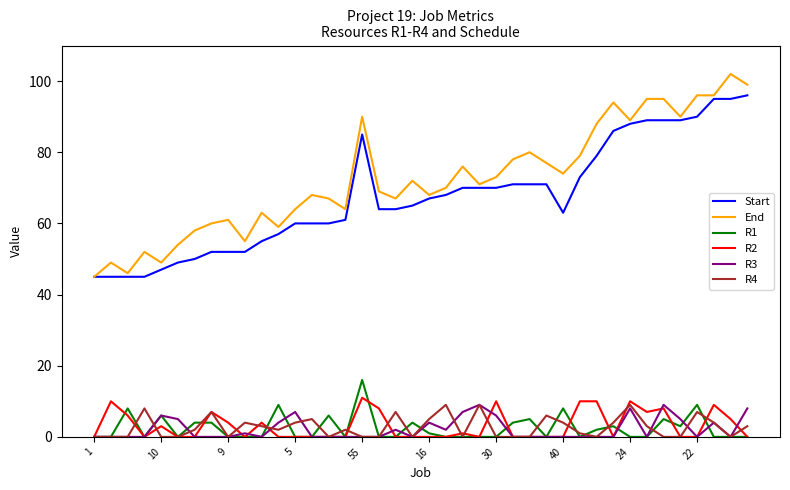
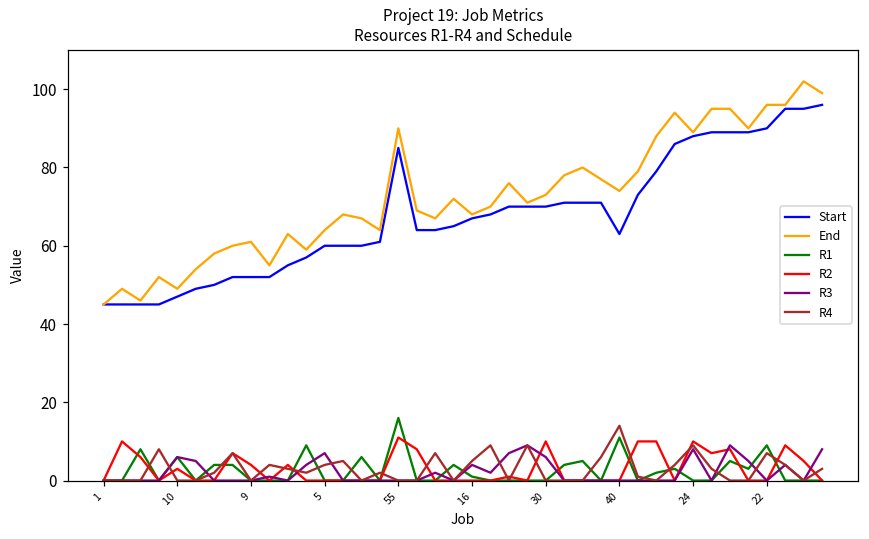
  {
    "Start": {
      "55": 85,
      "16": 67,
      "40": 63,
      "24": 88
    },
    "End": {
      "55": 90,
      "16": 68,
      "40": 74,
      "24": 89
    },
    "R1": {
      "55": 16,
      "16": 1,
-     "40": 8,
+     "40": 11,
      "24": 0
    },
    "R2": {
      "55": 11,
      "16": 0,
      "24": 10
    },
    "R3": {
      "16": 4,
      "24": 8
    },
    "R4": {
      "16": 5,
-     "40": 4,
+     "40": 14,
      "24": 9
    }
  }
